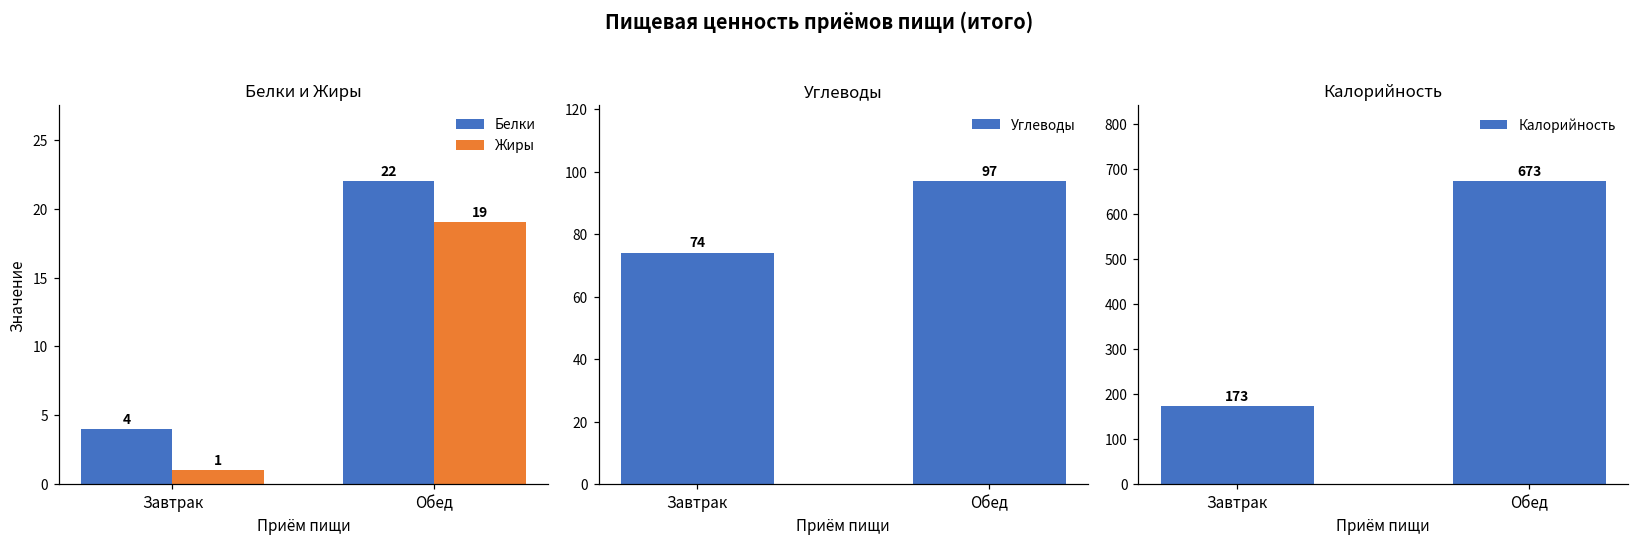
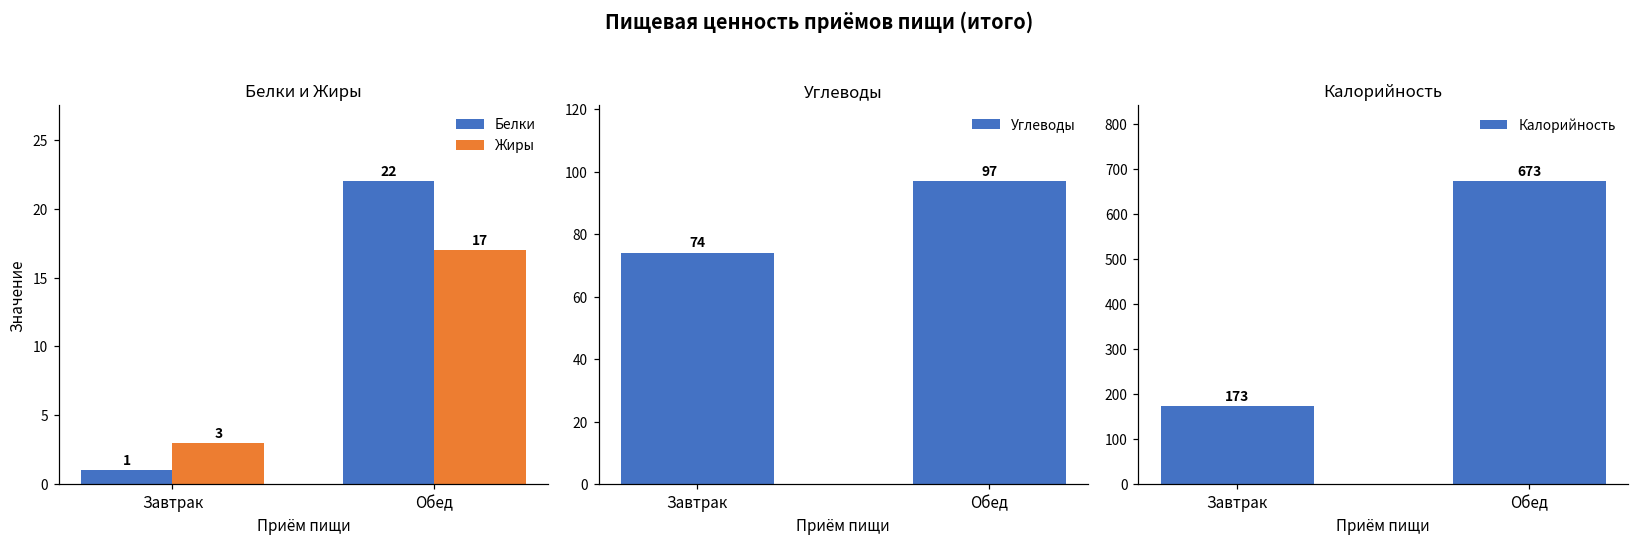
  {
    "Белки и Жиры": {
      "Белки": {
-       "Завтрак": 4,
+       "Завтрак": 1,
        "Обед": 22
      },
      "Жиры": {
-       "Завтрак": 1,
-       "Обед": 19
+       "Завтрак": 3,
+       "Обед": 17
      }
    },
    "Углеводы": {
      "Завтрак": 74,
      "Обед": 97
    },
    "Калорийность": {
      "Завтрак": 173,
      "Обед": 673
    }
  }
